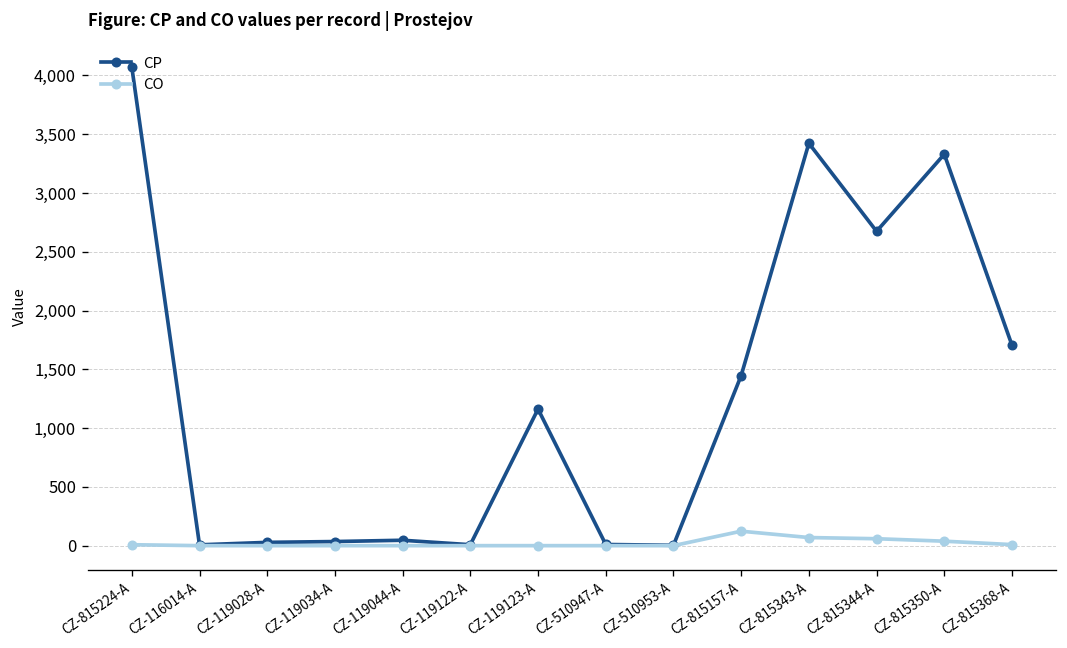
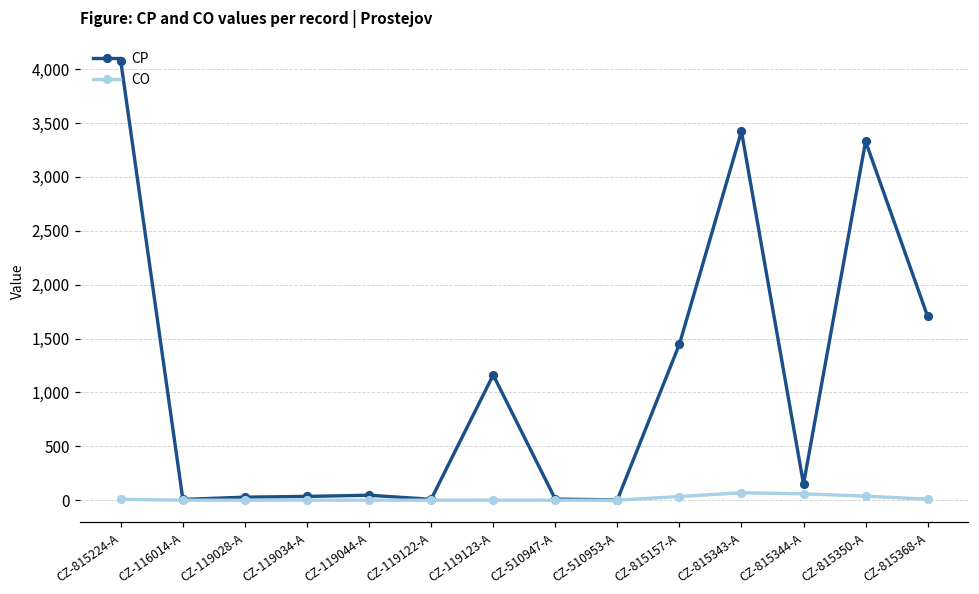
  {
    "CP": {
      "CZ-815224-A": "4,100",
      "CZ-119028-A": "0",
      "CZ-119034-A": "0",
      "CZ-119044-A": "0",
      "CZ-119123-A": "1,200",
      "CZ-815157-A": "1,400",
      "CZ-815343-A": "3,400",
-     "CZ-815344-A": "2,700",
+     "CZ-815344-A": "200",
      "CZ-815350-A": "3,300",
      "CZ-815368-A": "1,700"
    },
    "CO": {
      "CZ-815224-A": "0",
      "CZ-119028-A": "0",
      "CZ-119034-A": "0",
      "CZ-119044-A": "0",
      "CZ-119123-A": "0",
-     "CZ-815157-A": "100",
+     "CZ-815157-A": "0",
      "CZ-815343-A": "100",
      "CZ-815344-A": "100",
      "CZ-815350-A": "0",
      "CZ-815368-A": "0"
    }
  }
